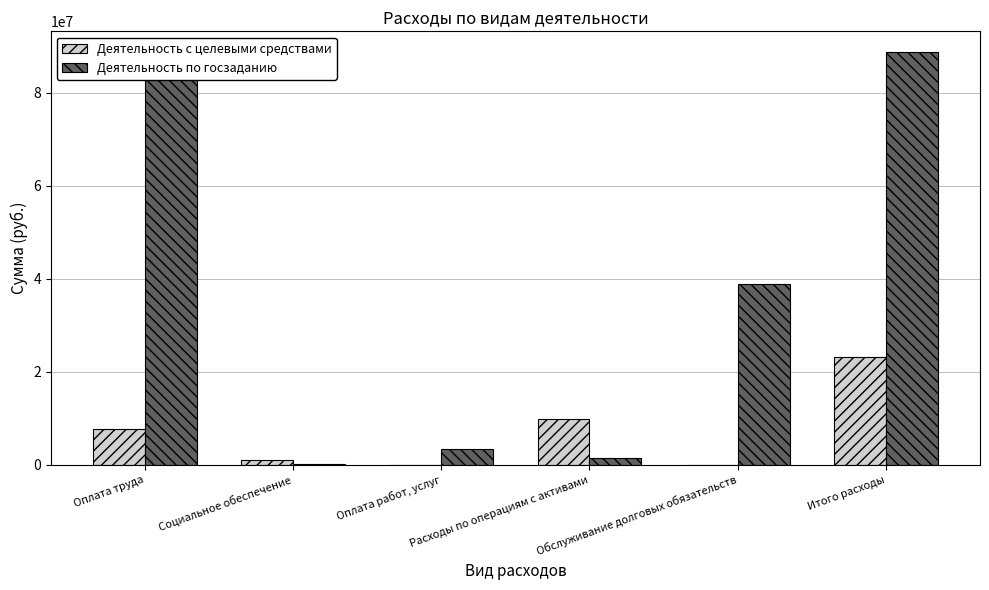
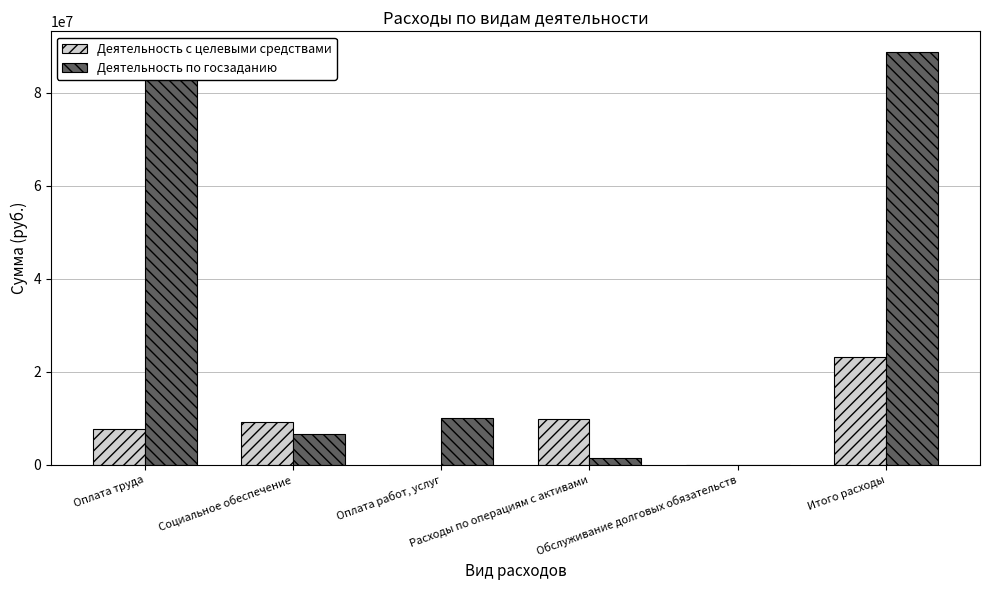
  {
    "Деятельность с целевыми средствами": {
      "Оплата труда": 8000000,
-     "Социальное обеспечение": 1000000,
+     "Социальное обеспечение": 9000000,
      "Оплата работ, услуг": 0,
      "Расходы по операциям с активами": 10000000,
      "Обслуживание долговых обязательств": 0,
      "Итого расходы": 23000000
    },
    "Деятельность по госзаданию": {
-     "Социальное обеспечение": 0,
-     "Оплата работ, услуг": 3000000,
+     "Социальное обеспечение": 7000000,
+     "Оплата работ, услуг": 10000000,
      "Расходы по операциям с активами": 1000000,
-     "Обслуживание долговых обязательств": 39000000,
+     "Обслуживание долговых обязательств": 0,
      "Итого расходы": 89000000
    }
  }
